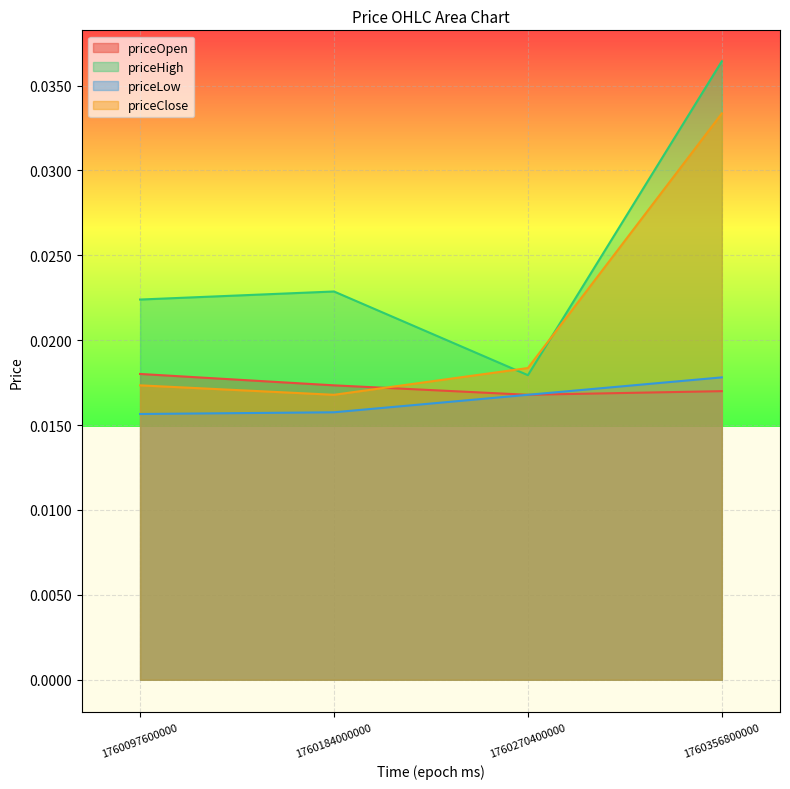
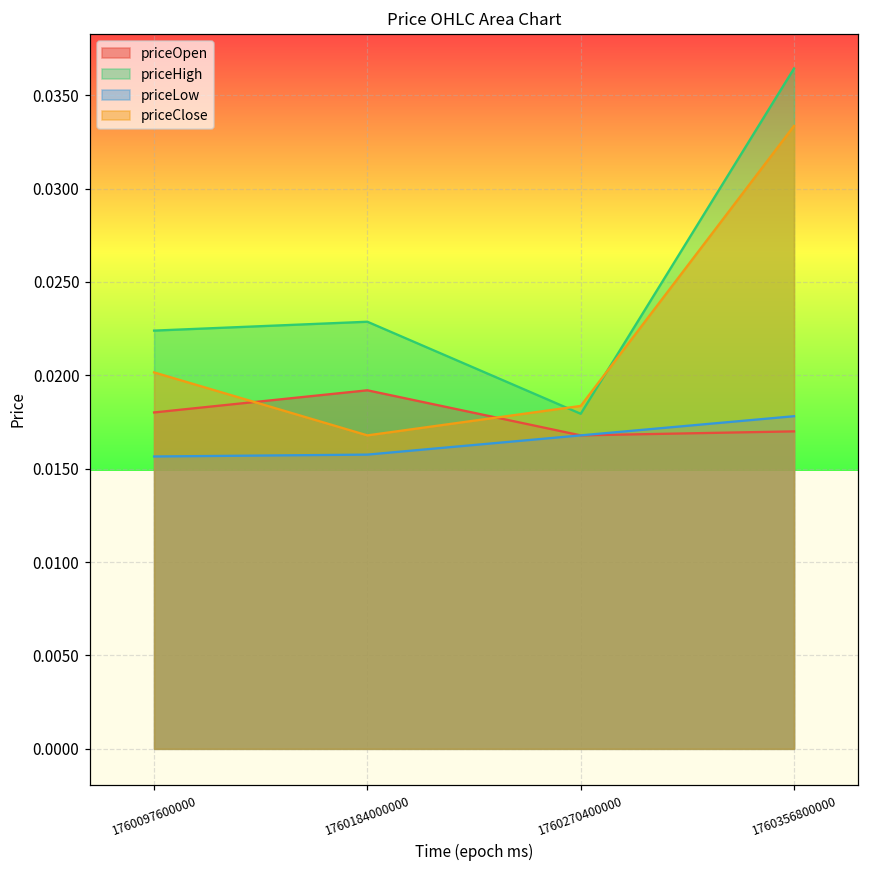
  {
    "priceOpen": {
      "1760097600000": 0.0180,
-     "1760184000000": 0.0173,
+     "1760184000000": 0.0192,
      "1760356800000": 0.0170
    },
    "priceHigh": {
      "1760097600000": 0.0224,
      "1760184000000": 0.0229,
      "1760270400000": 0.0179,
      "1760356800000": 0.0364
    },
    "priceLow": {
      "1760097600000": 0.0157,
      "1760184000000": 0.0158,
      "1760356800000": 0.0178
    },
    "priceClose": {
-     "1760097600000": 0.0173,
+     "1760097600000": 0.0202,
      "1760184000000": 0.0168,
      "1760270400000": 0.0184,
      "1760356800000": 0.0334
    }
  }
